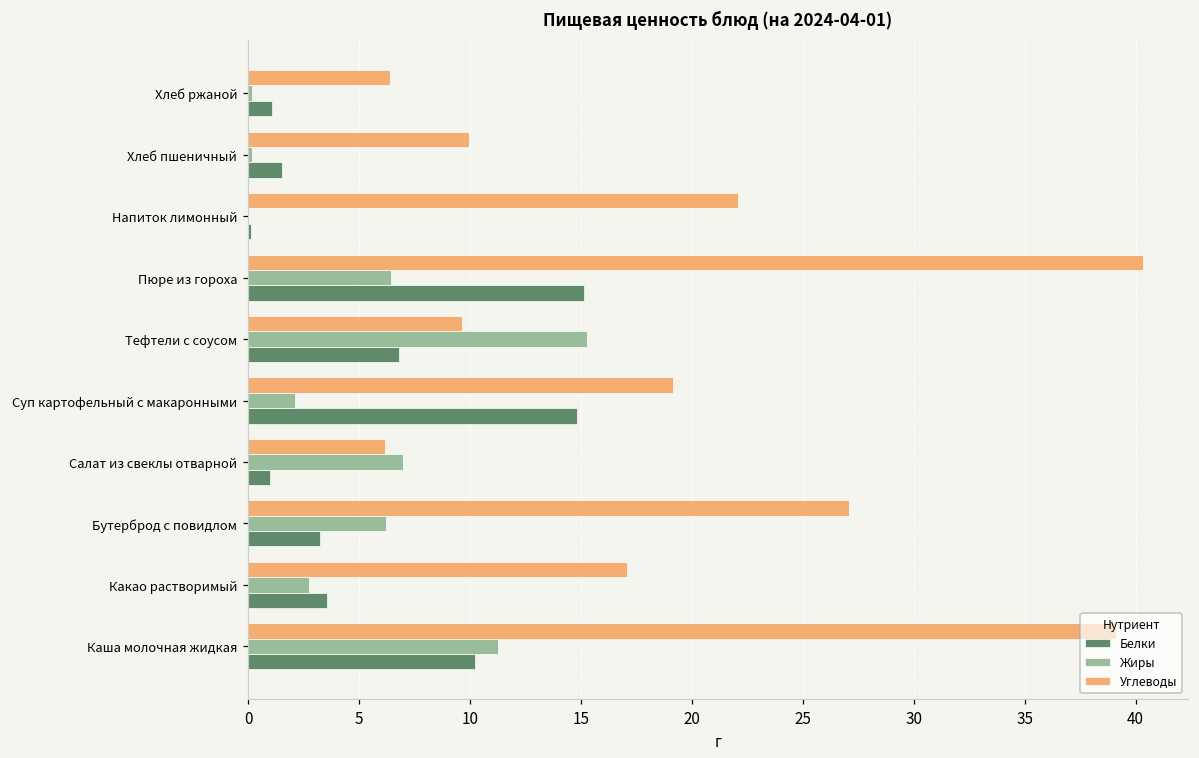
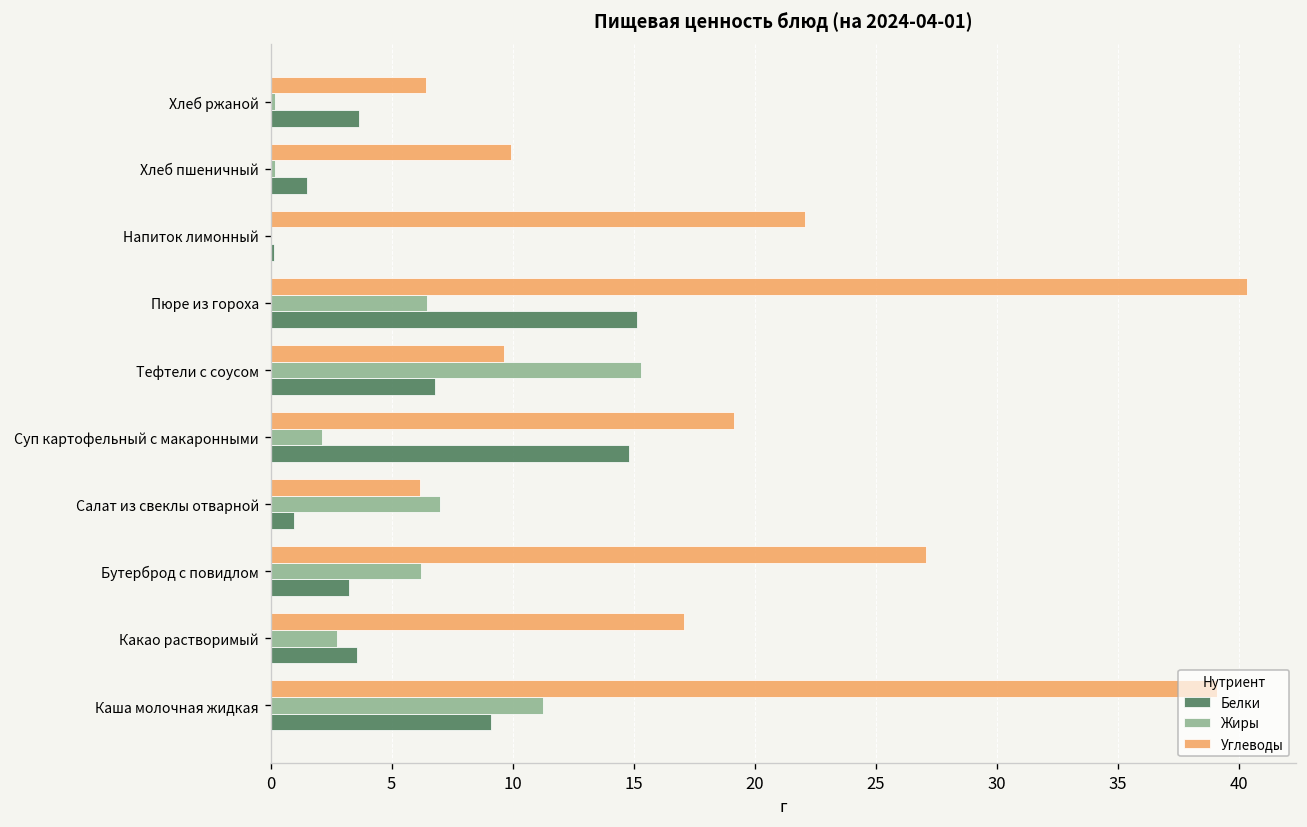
  {
    "Белки": {
-     "Хлеб ржаной": 1.1,
+     "Хлеб ржаной": 3.6,
      "Хлеб пшеничный": 1.5,
      "Напиток лимонный": 0.1,
      "Пюре из гороха": 15.1,
      "Тефтели с соусом": 6.8,
      "Суп картофельный с макаронными": 14.8,
      "Салат из свеклы отварной": 1.0,
      "Бутерброд с повидлом": 3.3,
      "Какао растворимый": 3.6,
-     "Каша молочная жидкая": 10.2
+     "Каша молочная жидкая": 9.1
    },
    "Жиры": {
      "Хлеб ржаной": 0.2,
      "Хлеб пшеничный": 0.2,
      "Напиток лимонный": 0.0,
      "Пюре из гороха": 6.5,
      "Тефтели с соусом": 15.3,
      "Суп картофельный с макаронными": 2.1,
      "Салат из свеклы отварной": 7.0,
      "Бутерброд с повидлом": 6.2,
      "Какао растворимый": 2.7,
      "Каша молочная жидкая": 11.3
    },
    "Углеводы": {
      "Хлеб ржаной": 6.4,
      "Хлеб пшеничный": 9.9,
      "Напиток лимонный": 22.1,
      "Пюре из гороха": 40.3,
      "Тефтели с соусом": 9.6,
      "Суп картофельный с макаронными": 19.2,
      "Салат из свеклы отварной": 6.2,
      "Бутерброд с повидлом": 27.1,
      "Какао растворимый": 17.1
    }
  }
